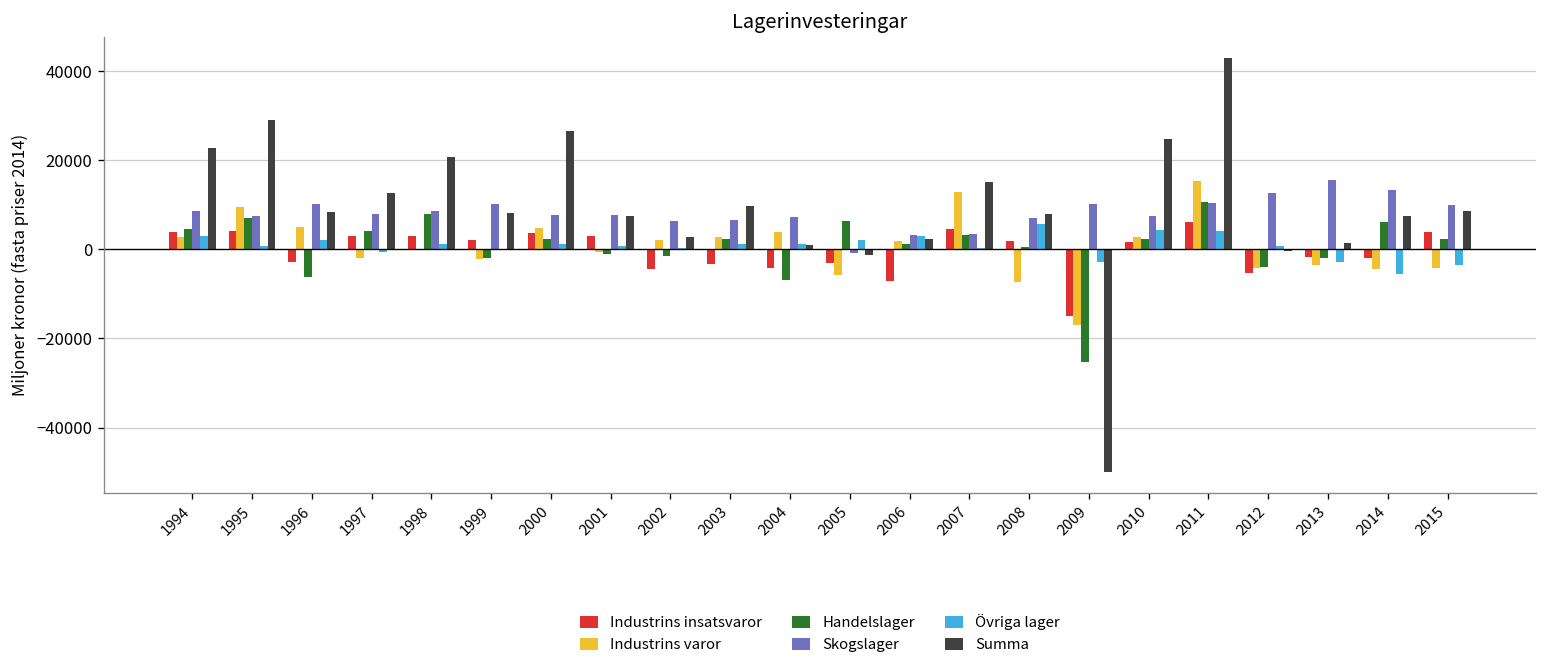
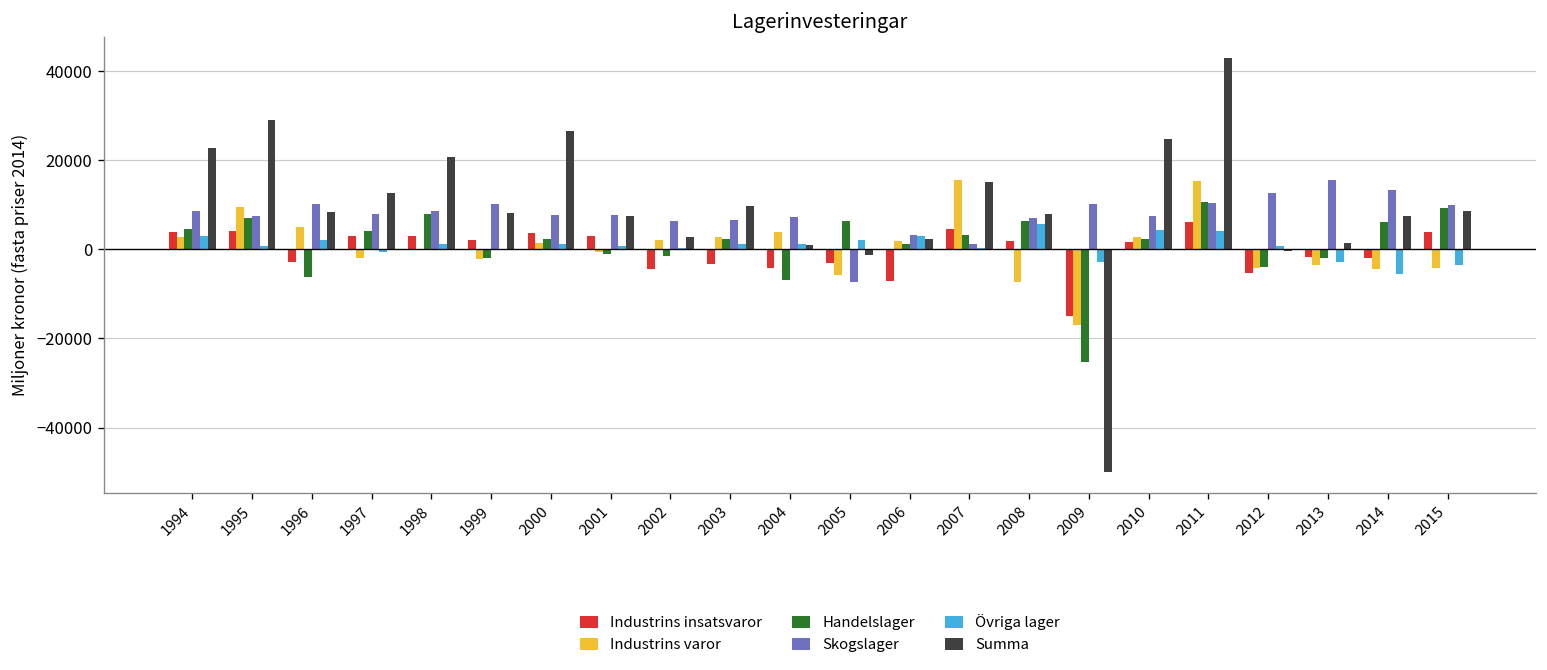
  {
    "Industrins insatsvaror": {
      "1994": 4000,
      "1995": 4000,
      "1996": -3000,
      "1997": 3000,
      "1998": 3000,
      "1999": 2000,
      "2000": 4000,
      "2001": 3000,
      "2002": -4000,
      "2003": -3000,
      "2004": -4000,
      "2005": -3000,
      "2006": -7000,
      "2007": 5000,
      "2008": 2000,
      "2009": -15000,
      "2010": 2000,
      "2011": 6000,
      "2012": -5000,
      "2013": -2000,
      "2014": -2000,
      "2015": 4000
    },
    "Industrins varor": {
      "1994": 3000,
      "1995": 10000,
      "1996": 5000,
      "1997": -2000,
      "1999": -2000,
-     "2000": 5000,
+     "2000": 1000,
      "2002": 2000,
      "2003": 3000,
      "2004": 4000,
      "2005": -6000,
      "2006": 2000,
-     "2007": 13000,
+     "2007": 15000,
      "2008": -7000,
      "2009": -17000,
      "2010": 3000,
      "2011": 15000,
      "2012": -4000,
      "2013": -3000,
      "2014": -4000,
      "2015": -4000
    },
    "Handelslager": {
      "1994": 5000,
      "1995": 7000,
      "1996": -6000,
      "1997": 4000,
      "1998": 8000,
      "1999": -2000,
      "2000": 2000,
      "2001": -1000,
      "2002": -2000,
      "2003": 2000,
      "2004": -7000,
      "2005": 6000,
      "2006": 1000,
      "2007": 3000,
-     "2008": 1000,
+     "2008": 6000,
      "2009": -25000,
      "2010": 2000,
      "2011": 11000,
      "2012": -4000,
      "2013": -2000,
      "2014": 6000,
-     "2015": 2000
+     "2015": 9000
    },
    "Skogslager": {
      "1994": 9000,
      "1995": 8000,
      "1996": 10000,
      "1997": 8000,
      "1998": 9000,
      "1999": 10000,
      "2000": 8000,
      "2001": 8000,
      "2002": 6000,
      "2003": 7000,
      "2004": 7000,
-     "2005": -1000,
+     "2005": -7000,
      "2006": 3000,
-     "2007": 3000,
+     "2007": 1000,
      "2008": 7000,
      "2009": 10000,
      "2010": 8000,
      "2011": 10000,
      "2012": 13000,
      "2013": 16000,
      "2014": 13000,
      "2015": 10000
    },
    "Övriga lager": {
      "1994": 3000,
      "1995": 1000,
      "1996": 2000,
      "1998": 1000,
      "2000": 1000,
      "2001": 1000,
      "2003": 1000,
      "2004": 1000,
      "2005": 2000,
      "2006": 3000,
      "2008": 6000,
      "2009": -3000,
      "2010": 4000,
      "2011": 4000,
      "2012": 1000,
      "2013": -3000,
      "2014": -6000,
      "2015": -4000
    },
    "Summa": {
      "1994": 23000,
      "1995": 29000,
      "1996": 8000,
      "1997": 13000,
      "1998": 21000,
      "1999": 8000,
      "2000": 27000,
      "2001": 8000,
      "2002": 3000,
      "2003": 10000,
      "2004": 1000,
      "2005": -1000,
      "2006": 2000,
      "2007": 15000,
      "2008": 8000,
      "2009": -50000,
      "2010": 25000,
      "2011": 43000,
      "2013": 1000,
      "2014": 8000,
      "2015": 9000
    }
  }
